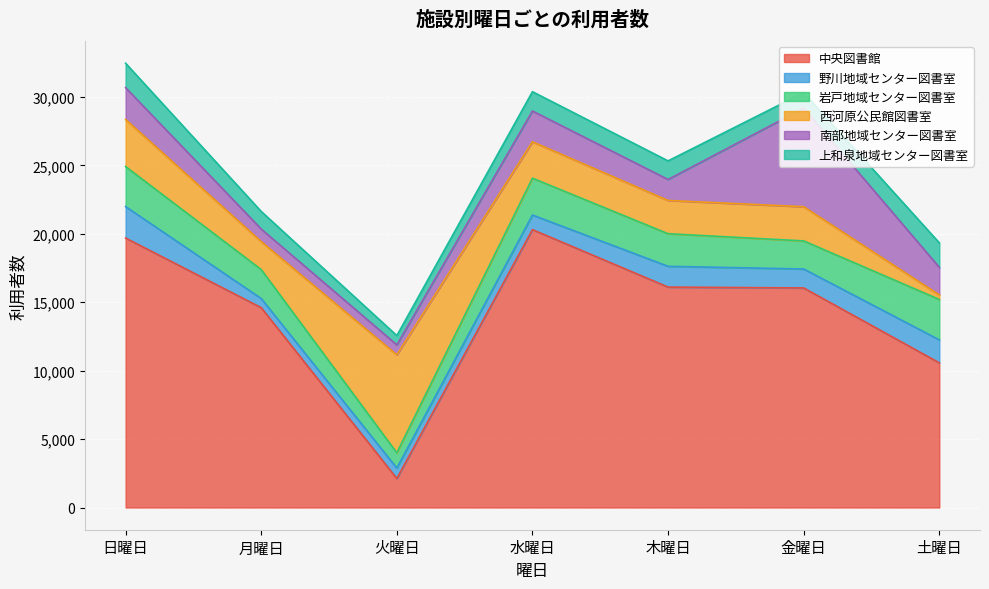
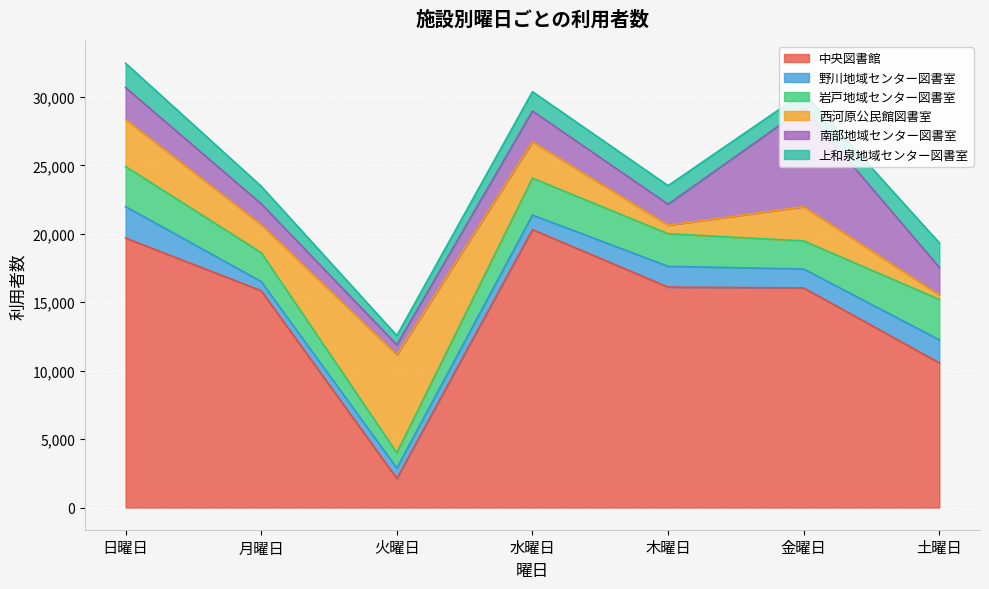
  {
    "中央図書館": {
      "日曜日": "19,700",
-     "月曜日": "14,600",
+     "月曜日": "15,800",
      "火曜日": "2,100",
      "水曜日": "20,300",
      "木曜日": "16,100",
      "金曜日": "16,000",
      "土曜日": "10,600"
    },
    "野川地域センター図書室": {
      "日曜日": "2,300",
      "月曜日": "700",
      "火曜日": "800",
      "水曜日": "1,100",
      "木曜日": "1,500",
      "金曜日": "1,400",
      "土曜日": "1,700"
    },
    "西河原公民館図書室": {
      "日曜日": "3,400",
      "月曜日": "2,000",
      "火曜日": "7,200",
      "水曜日": "2,700",
-     "木曜日": "2,400",
+     "木曜日": "600",
      "金曜日": "2,500",
      "土曜日": "300"
    },
    "南部地域センター図書室": {
      "日曜日": "2,300",
-     "月曜日": "900",
+     "月曜日": "1,500",
      "火曜日": "700",
      "水曜日": "2,300",
      "木曜日": "1,500",
      "土曜日": "2,000"
    }
  }
